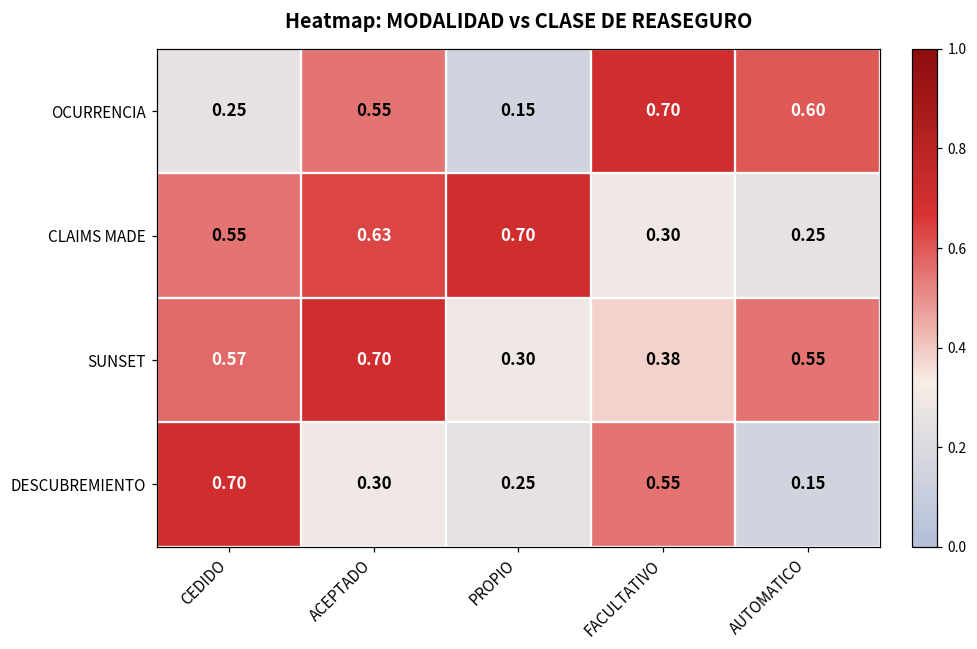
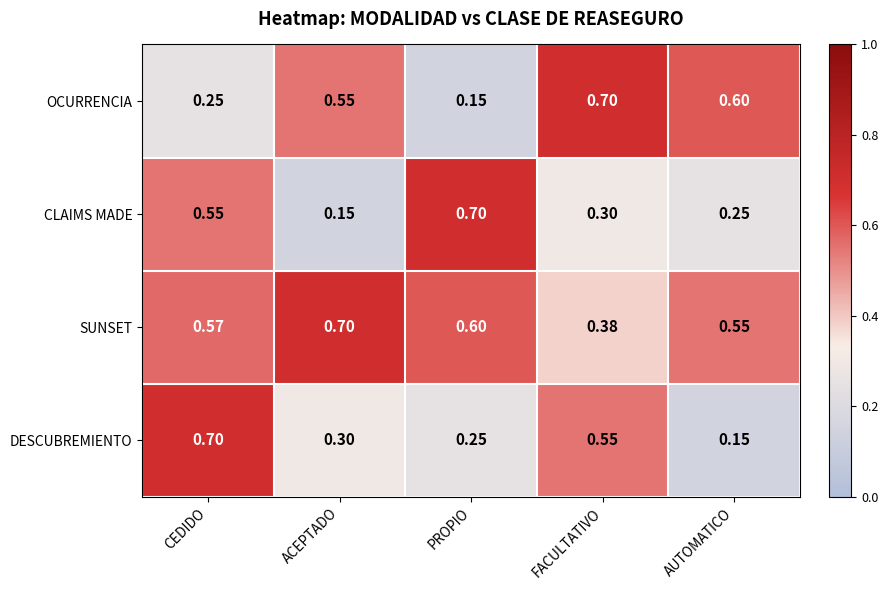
  {
    "OCURRENCIA": {
      "CEDIDO": 0.25,
      "ACEPTADO": 0.55,
      "PROPIO": 0.15,
      "FACULTATIVO": 0.70,
      "AUTOMATICO": 0.60
    },
    "CLAIMS MADE": {
      "CEDIDO": 0.55,
-     "ACEPTADO": 0.63,
+     "ACEPTADO": 0.15,
      "PROPIO": 0.70,
      "FACULTATIVO": 0.30,
      "AUTOMATICO": 0.25
    },
    "SUNSET": {
      "CEDIDO": 0.57,
      "ACEPTADO": 0.70,
-     "PROPIO": 0.30,
+     "PROPIO": 0.60,
      "FACULTATIVO": 0.38,
      "AUTOMATICO": 0.55
    },
    "DESCUBREMIENTO": {
      "CEDIDO": 0.70,
      "ACEPTADO": 0.30,
      "PROPIO": 0.25,
      "FACULTATIVO": 0.55,
      "AUTOMATICO": 0.15
    }
  }
